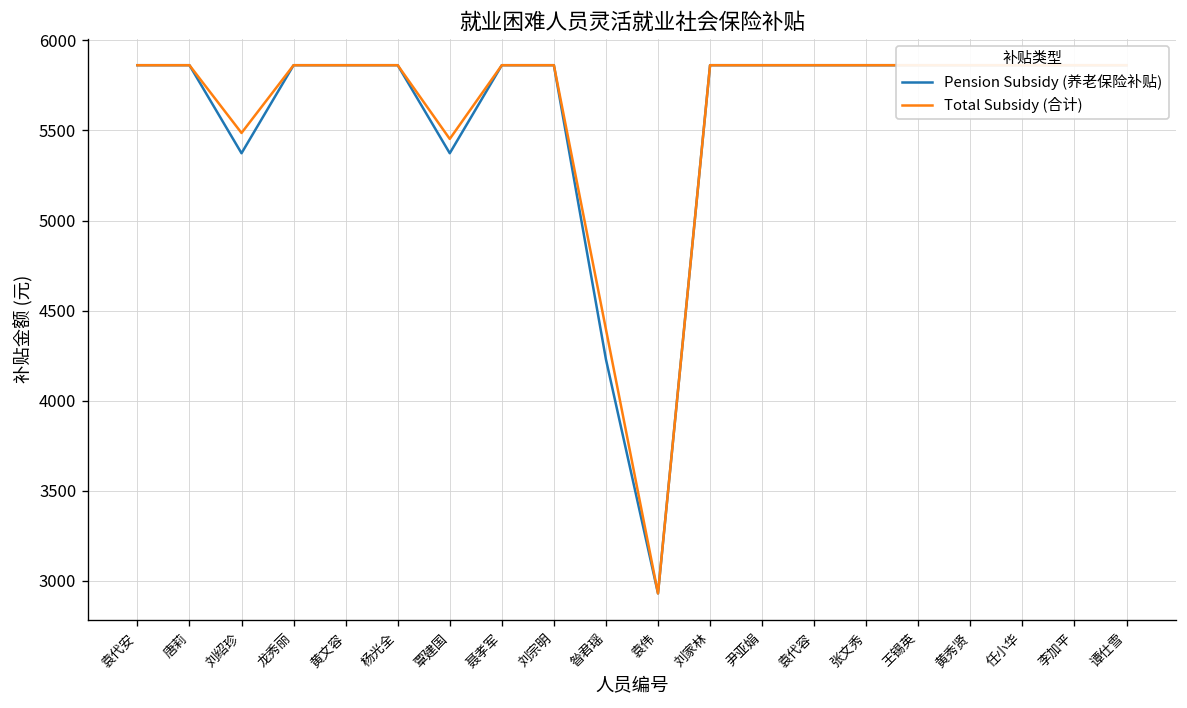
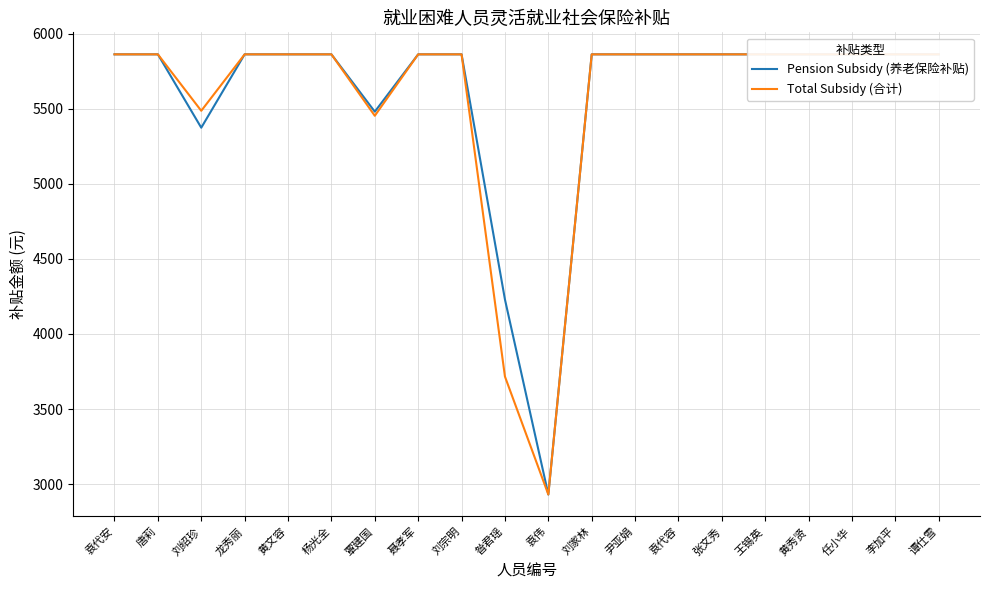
  {
    "Pension Subsidy (养老保险补贴)": {
      "刘绍珍": 5370,
-     "覃建国": 5370,
+     "覃建国": 5480,
      "昝君瑶": 4230
    },
    "Total Subsidy (合计)": {
      "刘绍珍": 5490,
      "覃建国": 5450,
-     "昝君瑶": 4400
+     "昝君瑶": 3720
    }
  }
